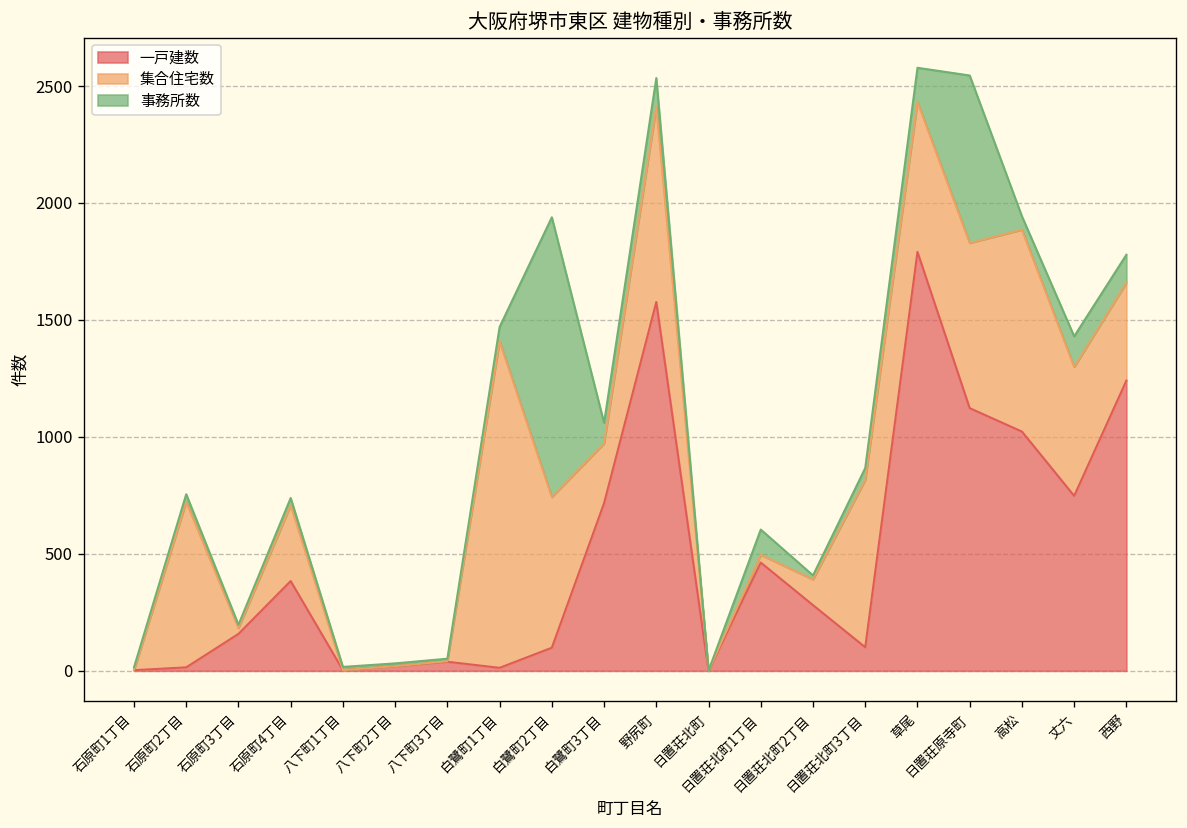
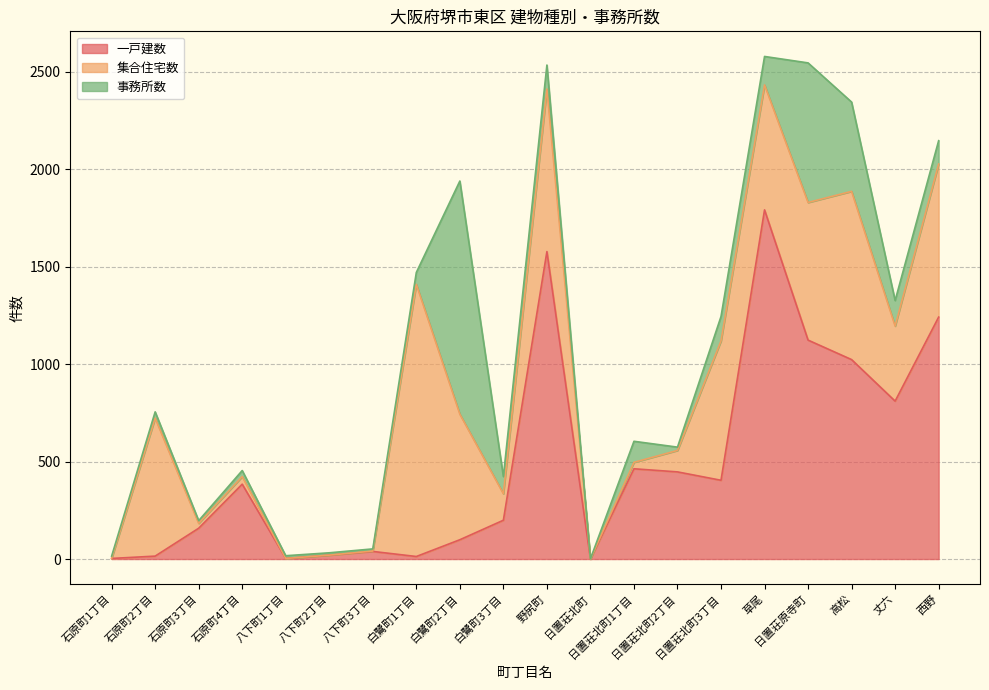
  {
    "一戸建数": {
      "石原町2丁目": 20,
      "石原町3丁目": 160,
      "石原町4丁目": 380,
      "白鷺町1丁目": 10,
      "白鷺町2丁目": 100,
-     "白鷺町3丁目": 720,
+     "白鷺町3丁目": 200,
      "野尻町": 1580,
      "日置荘北町1丁目": 460,
-     "日置荘北町2丁目": 280,
-     "日置荘北町3丁目": 100,
+     "日置荘北町2丁目": 450,
+     "日置荘北町3丁目": 400,
      "草尾": 1790,
      "日置荘原寺町": 1120,
      "高松": 1020,
-     "丈六": 750,
+     "丈六": 810,
      "西野": 1240
    },
    "集合住宅数": {
      "石原町2丁目": 710,
      "石原町3丁目": 30,
-     "石原町4丁目": 320,
+     "石原町4丁目": 40,
      "白鷺町1丁目": 1400,
      "白鷺町2丁目": 640,
-     "白鷺町3丁目": 260,
+     "白鷺町3丁目": 140,
      "野尻町": 830,
      "日置荘北町1丁目": 30,
      "日置荘北町2丁目": 110,
      "日置荘北町3丁目": 720,
      "草尾": 640,
      "日置荘原寺町": 710,
      "高松": 860,
-     "丈六": 550,
-     "西野": 420
+     "丈六": 390,
+     "西野": 790
    },
    "事務所数": {
      "石原町2丁目": 30,
      "石原町3丁目": 10,
      "石原町4丁目": 30,
      "八下町1丁目": 10,
      "白鷺町1丁目": 60,
      "白鷺町2丁目": 1200,
      "白鷺町3丁目": 90,
      "野尻町": 120,
      "日置荘北町1丁目": 110,
      "日置荘北町2丁目": 20,
-     "日置荘北町3丁目": 50,
+     "日置荘北町3丁目": 130,
      "草尾": 150,
      "日置荘原寺町": 720,
-     "高松": 60,
+     "高松": 460,
      "丈六": 130,
      "西野": 120
    }
  }
